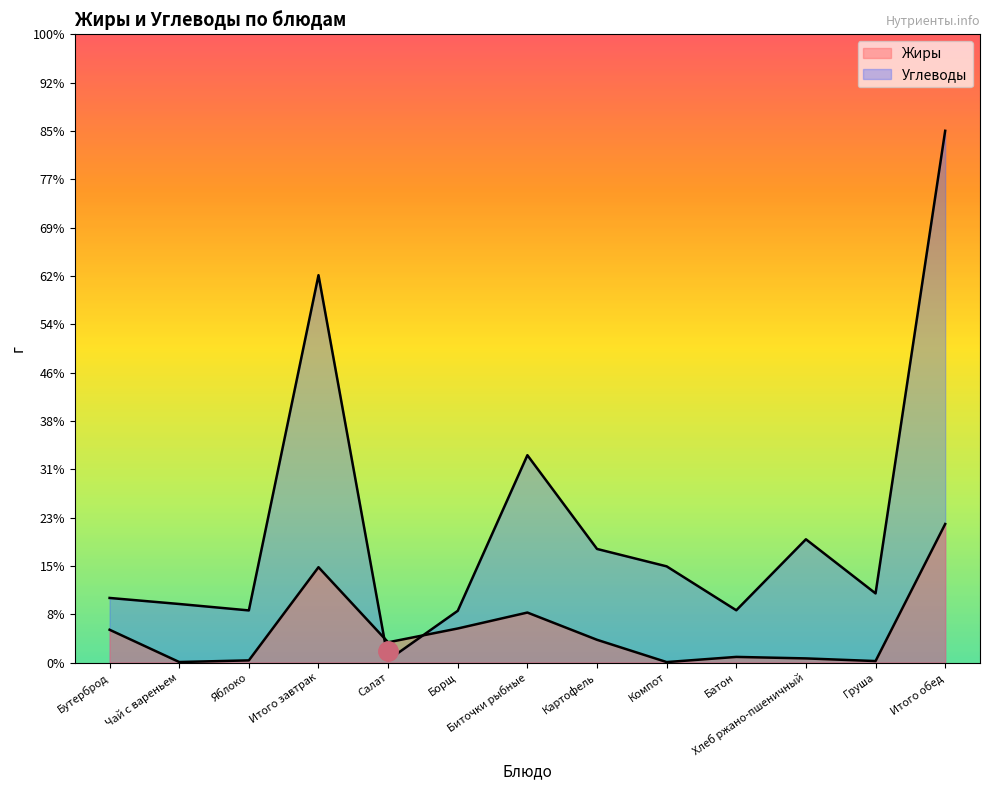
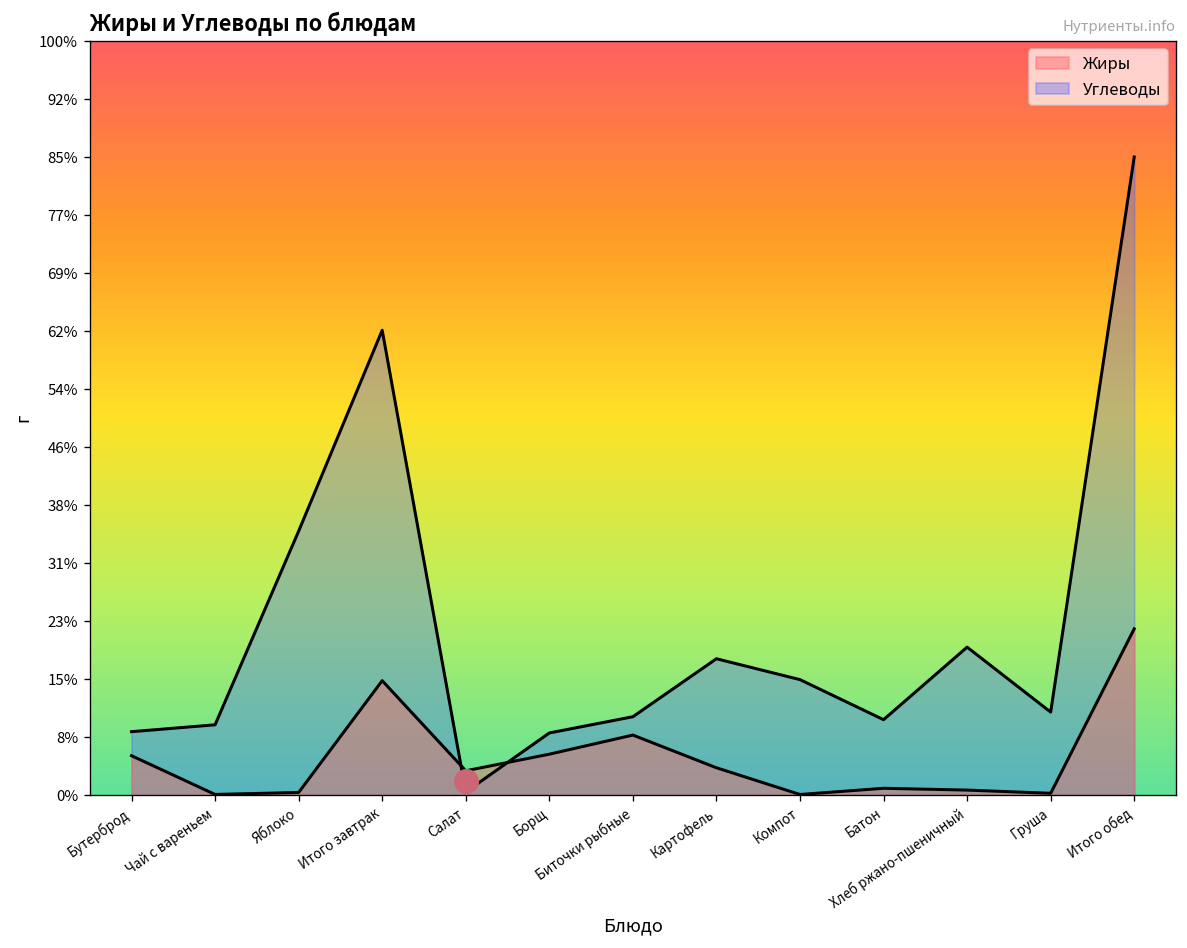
  {
    "Углеводы": {
-     "Бутерброд": "10%",
+     "Бутерброд": "8%",
      "Чай с вареньем": "9%",
-     "Яблоко": "8%",
+     "Яблоко": "35%",
      "Итого завтрак": "62%",
      "Салат": "0%",
      "Борщ": "8%",
-     "Биточки рыбные": "33%",
+     "Биточки рыбные": "10%",
      "Картофель": "18%",
      "Компот": "15%",
-     "Батон": "8%",
+     "Батон": "10%",
      "Хлеб ржано-пшеничный": "20%",
      "Груша": "11%",
      "Итого обед": "85%"
    }
  }
